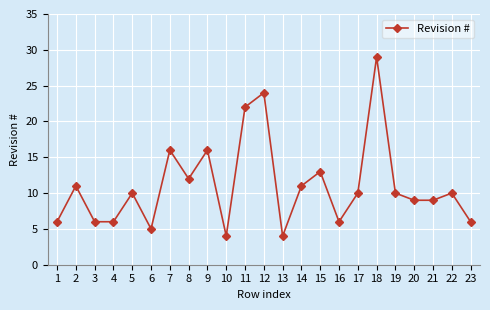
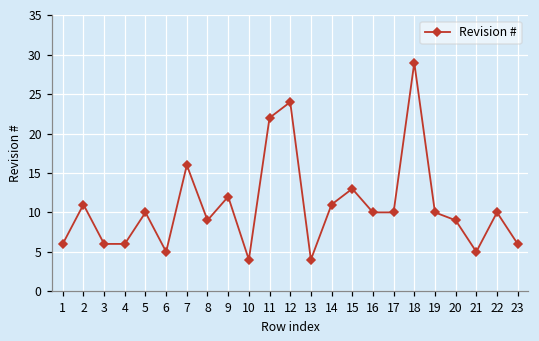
  {
    "1": 6,
    "2": 11,
    "3": 6,
    "4": 6,
    "5": 10,
    "6": 5,
    "7": 16,
-   "8": 12,
-   "9": 16,
+   "8": 9,
+   "9": 12,
    "10": 4,
    "11": 22,
    "12": 24,
    "13": 4,
    "14": 11,
    "15": 13,
-   "16": 6,
+   "16": 10,
    "17": 10,
    "18": 29,
    "19": 10,
    "20": 9,
-   "21": 9,
+   "21": 5,
    "22": 10,
    "23": 6
  }
